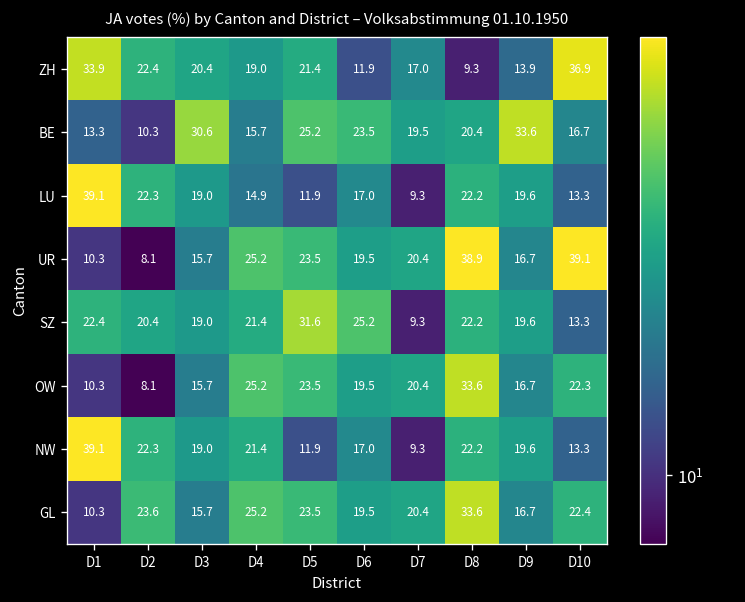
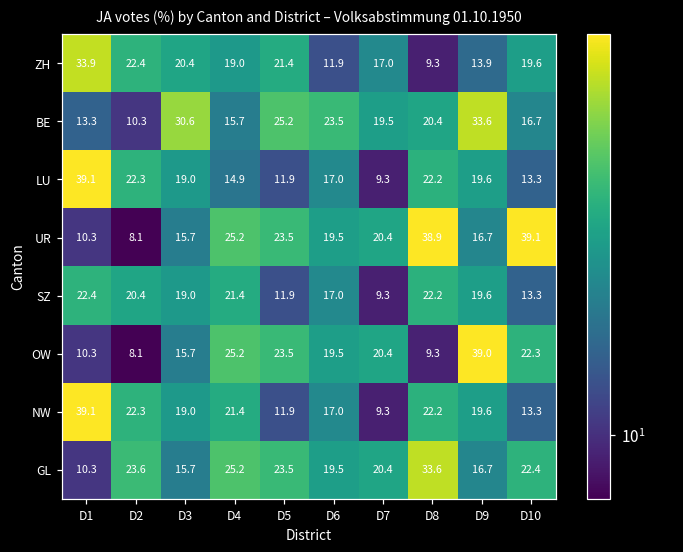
  {
    "ZH": {
      "D1": 33.9,
      "D2": 22.4,
      "D3": 20.4,
      "D4": 19.0,
      "D5": 21.4,
      "D6": 11.9,
      "D7": 17.0,
      "D8": 9.3,
      "D9": 13.9,
-     "D10": 36.9
+     "D10": 19.6
    },
    "BE": {
      "D1": 13.3,
      "D2": 10.3,
      "D3": 30.6,
      "D4": 15.7,
      "D5": 25.2,
      "D6": 23.5,
      "D7": 19.5,
      "D8": 20.4,
      "D9": 33.6,
      "D10": 16.7
    },
    "LU": {
      "D1": 39.1,
      "D2": 22.3,
      "D3": 19.0,
      "D4": 14.9,
      "D5": 11.9,
      "D6": 17.0,
      "D7": 9.3,
      "D8": 22.2,
      "D9": 19.6,
      "D10": 13.3
    },
    "UR": {
      "D1": 10.3,
      "D2": 8.1,
      "D3": 15.7,
      "D4": 25.2,
      "D5": 23.5,
      "D6": 19.5,
      "D7": 20.4,
      "D8": 38.9,
      "D9": 16.7,
      "D10": 39.1
    },
    "SZ": {
      "D1": 22.4,
      "D2": 20.4,
      "D3": 19.0,
      "D4": 21.4,
-     "D5": 31.6,
-     "D6": 25.2,
+     "D5": 11.9,
+     "D6": 17.0,
      "D7": 9.3,
      "D8": 22.2,
      "D9": 19.6,
      "D10": 13.3
    },
    "OW": {
      "D1": 10.3,
      "D2": 8.1,
      "D3": 15.7,
      "D4": 25.2,
      "D5": 23.5,
      "D6": 19.5,
      "D7": 20.4,
-     "D8": 33.6,
-     "D9": 16.7,
+     "D8": 9.3,
+     "D9": 39.0,
      "D10": 22.3
    },
    "NW": {
      "D1": 39.1,
      "D2": 22.3,
      "D3": 19.0,
      "D4": 21.4,
      "D5": 11.9,
      "D6": 17.0,
      "D7": 9.3,
      "D8": 22.2,
      "D9": 19.6,
      "D10": 13.3
    },
    "GL": {
      "D1": 10.3,
      "D2": 23.6,
      "D3": 15.7,
      "D4": 25.2,
      "D5": 23.5,
      "D6": 19.5,
      "D7": 20.4,
      "D8": 33.6,
      "D9": 16.7,
      "D10": 22.4
    }
  }
